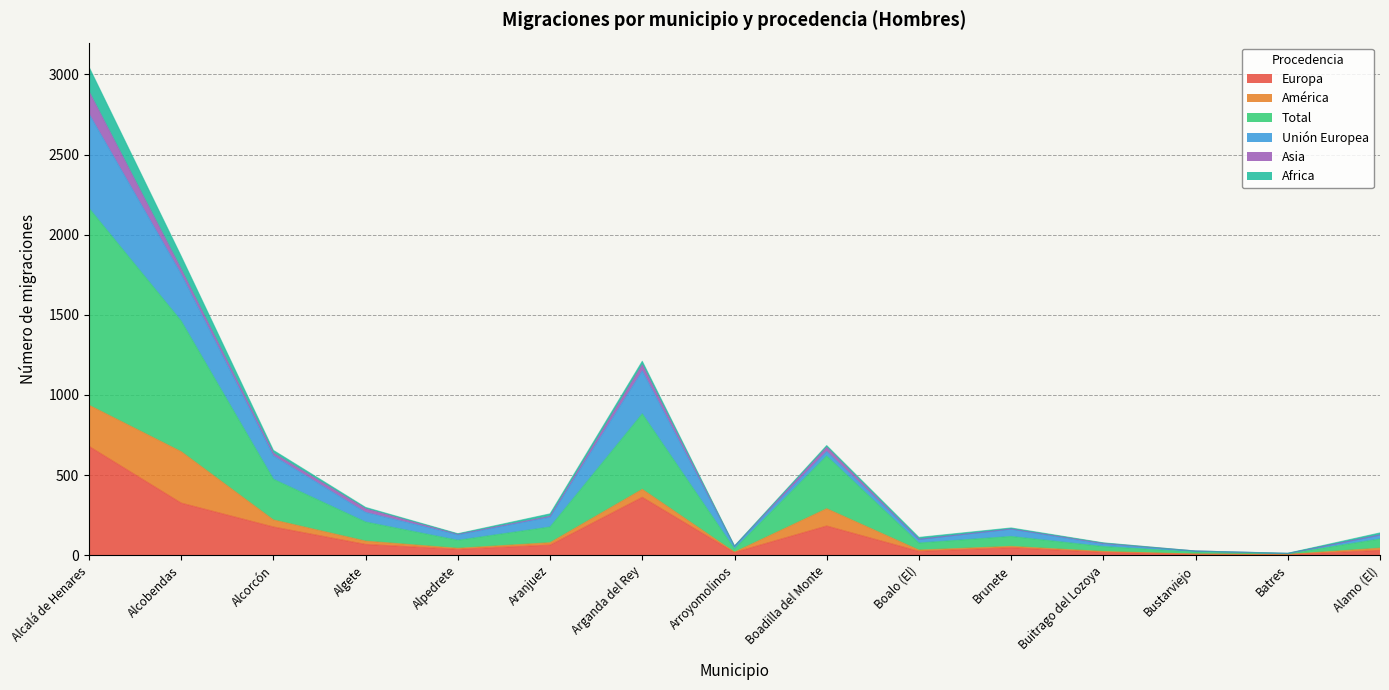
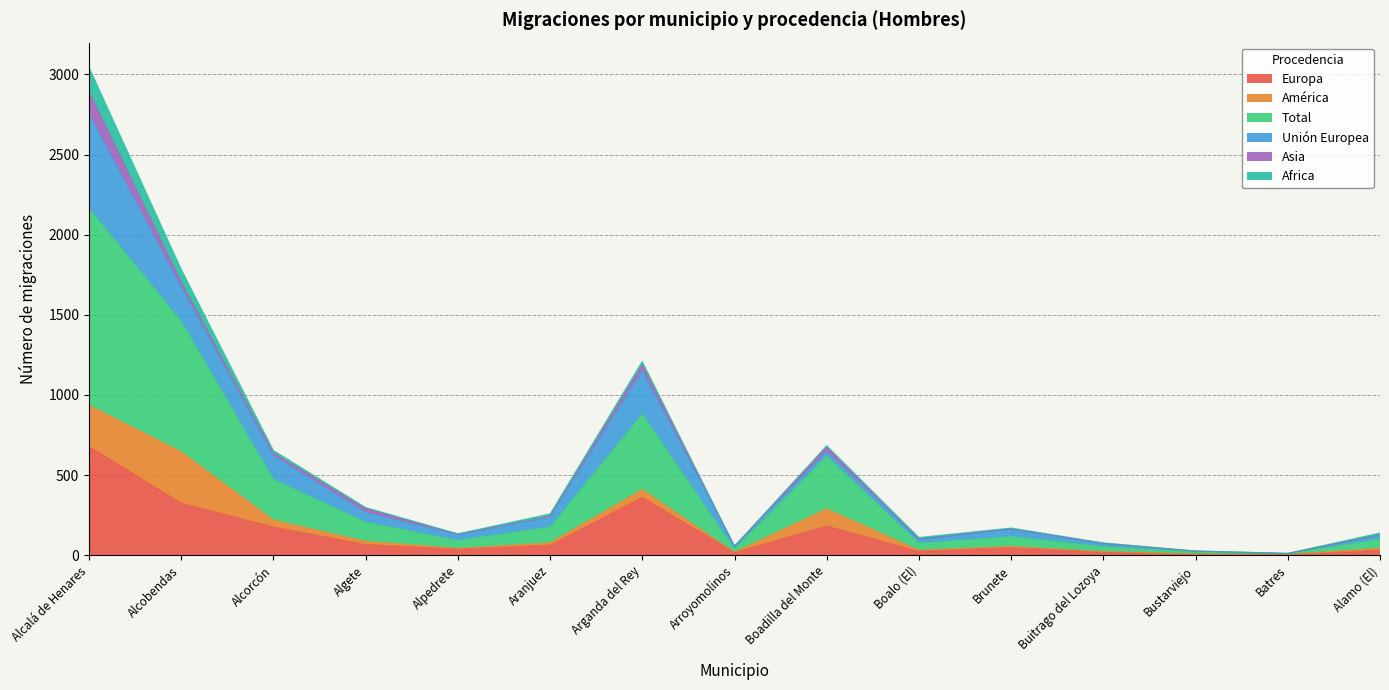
  {
    "Unión Europea": {
      "Alcalá de Henares": 590,
-     "Alcobendas": 290,
+     "Alcobendas": 210,
      "Alcorcón": 150,
      "Algete": 60,
      "Arganda del Rey": 270,
      "Boadilla del Monte": 30
    },
    "Asia": {
      "Alcalá de Henares": 140,
      "Alcobendas": 30,
      "Alcorcón": 20,
      "Arganda del Rey": 40
    }
  }
